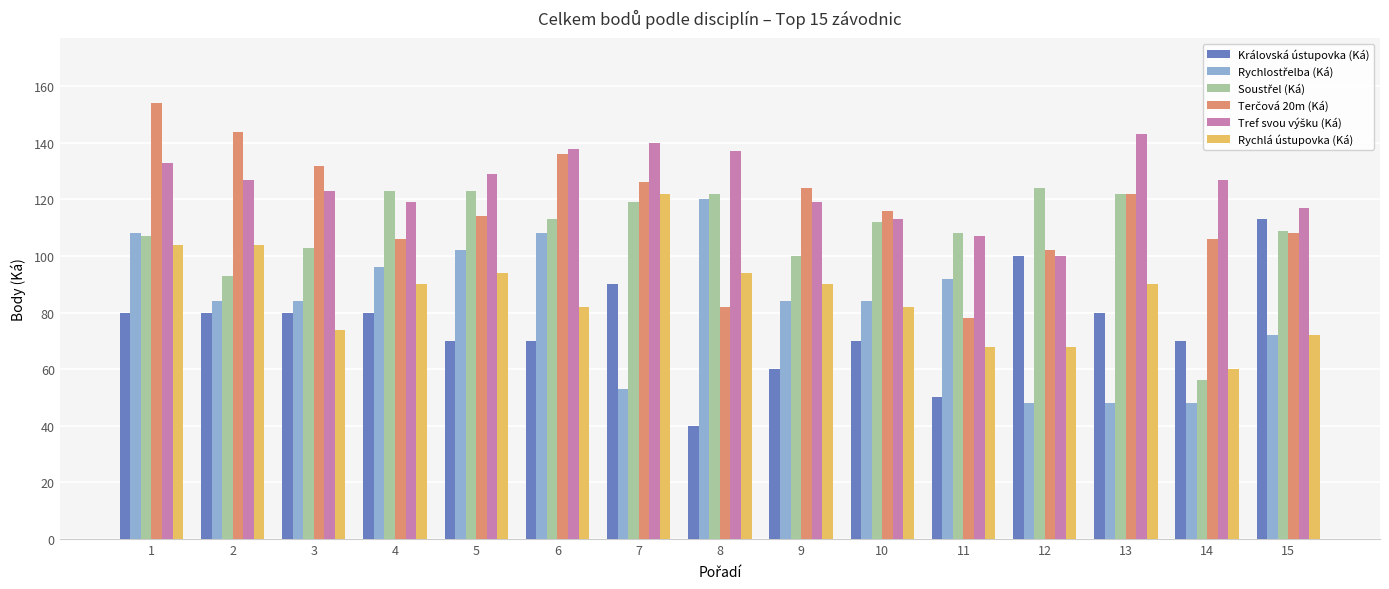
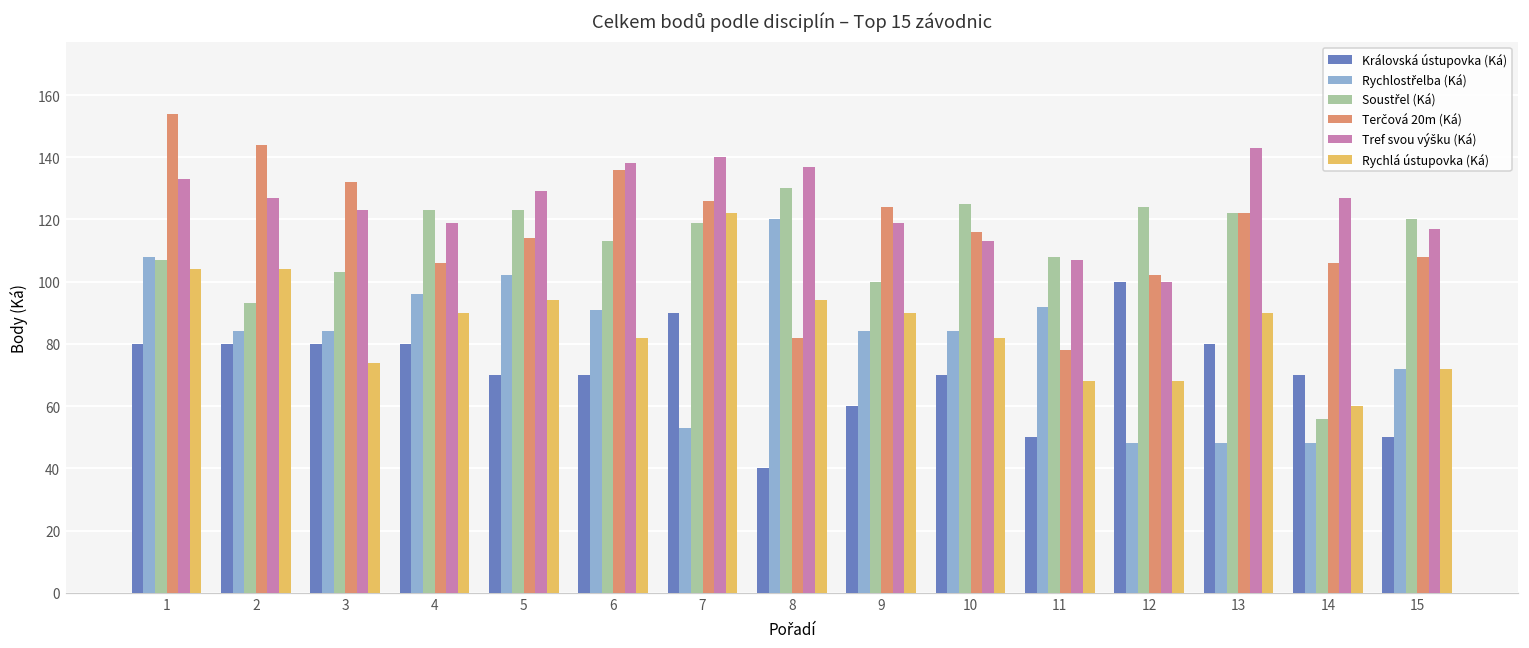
  {
    "Královská ústupovka (Ká)": {
      "1": 80,
      "2": 80,
      "3": 80,
      "4": 80,
      "5": 70,
      "6": 70,
      "7": 90,
      "8": 40,
      "9": 60,
      "10": 70,
      "11": 50,
      "12": 100,
      "13": 80,
      "14": 70,
-     "15": 113
+     "15": 50
    },
    "Rychlostřelba (Ká)": {
      "1": 108,
      "2": 84,
      "3": 84,
      "4": 96,
      "5": 102,
-     "6": 108,
+     "6": 91,
      "7": 53,
      "8": 120,
      "9": 84,
      "10": 84,
      "11": 92,
      "12": 48,
      "13": 48,
      "14": 48,
      "15": 72
    },
    "Soustřel (Ká)": {
      "1": 107,
      "2": 93,
      "3": 103,
      "4": 123,
      "5": 123,
      "6": 113,
      "7": 119,
-     "8": 122,
+     "8": 130,
      "9": 100,
-     "10": 112,
+     "10": 125,
      "11": 108,
      "12": 124,
      "13": 122,
      "14": 56,
-     "15": 109
+     "15": 120
    },
    "Tref svou výšku (Ká)": {
      "1": 133,
      "2": 127,
      "3": 123,
      "4": 119,
      "5": 129,
      "6": 138,
      "7": 140,
      "8": 137,
      "9": 119,
      "10": 113,
      "11": 107,
      "12": 100,
      "13": 143,
      "14": 127,
      "15": 117
    }
  }
